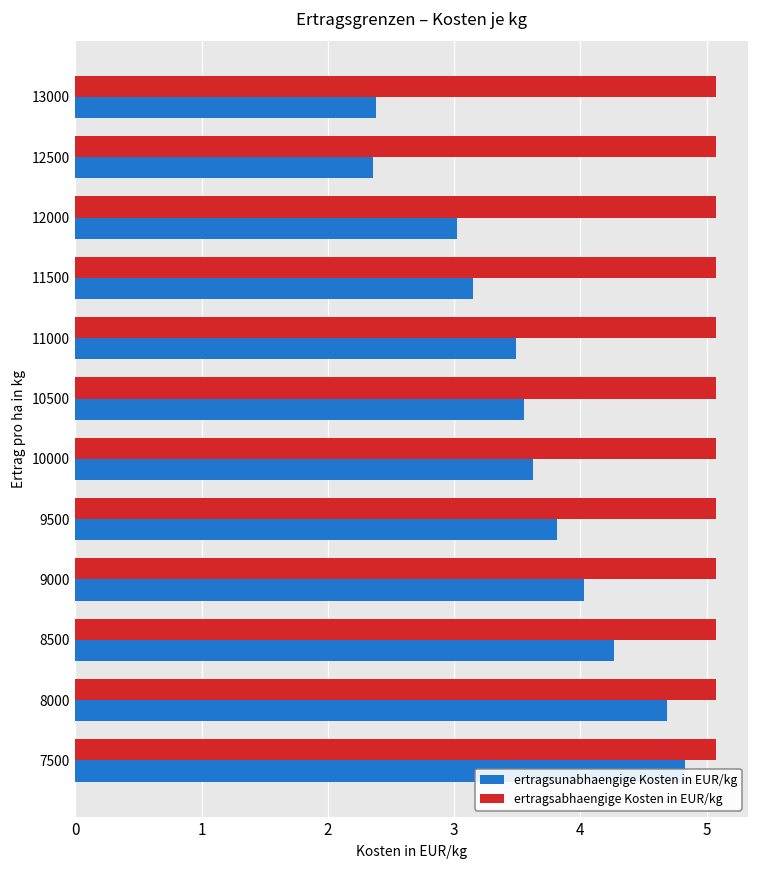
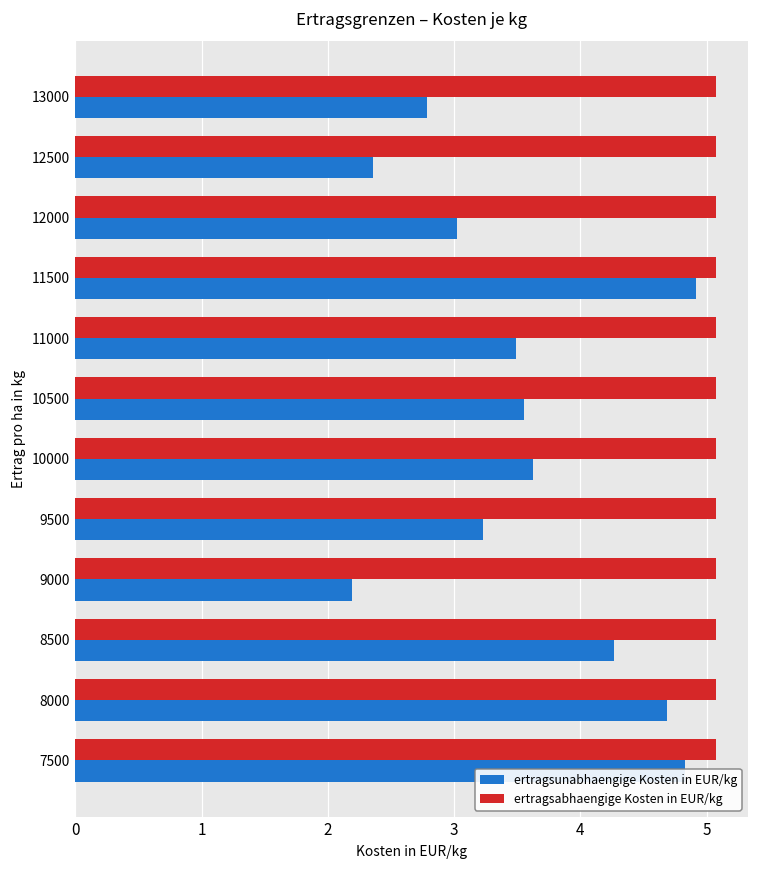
  {
    "ertragsunabhaengige Kosten in EUR/kg": {
-     "13000": 2.38,
+     "13000": 2.79,
      "12500": 2.36,
      "12000": 3.02,
-     "11500": 3.15,
+     "11500": 4.91,
      "11000": 3.49,
      "10500": 3.55,
      "10000": 3.62,
-     "9500": 3.82,
-     "9000": 4.03,
+     "9500": 3.23,
+     "9000": 2.19,
      "8500": 4.26,
      "8000": 4.69,
      "7500": 4.83
    },
    "ertragsabhaengige Kosten in EUR/kg": {
      "13000": 5.07,
      "12500": 5.07,
      "12000": 5.07,
      "11500": 5.07,
      "11000": 5.07,
      "10500": 5.07,
      "10000": 5.07,
      "9500": 5.07,
      "9000": 5.07,
      "8500": 5.07,
      "8000": 5.07,
      "7500": 5.07
    }
  }
